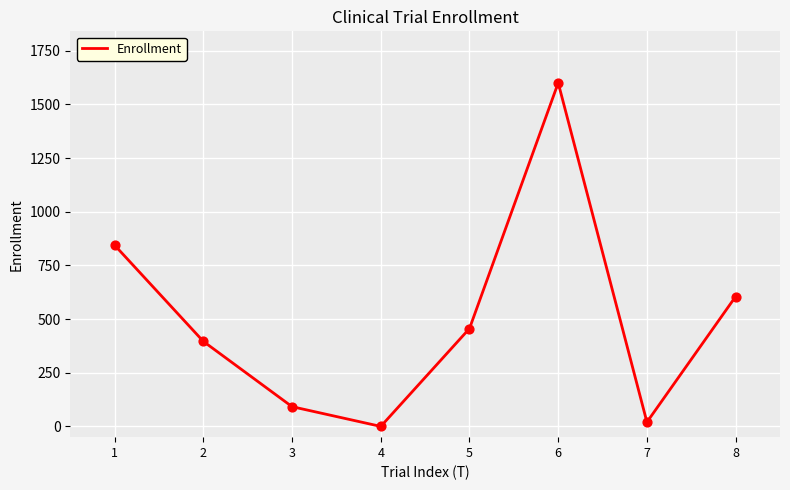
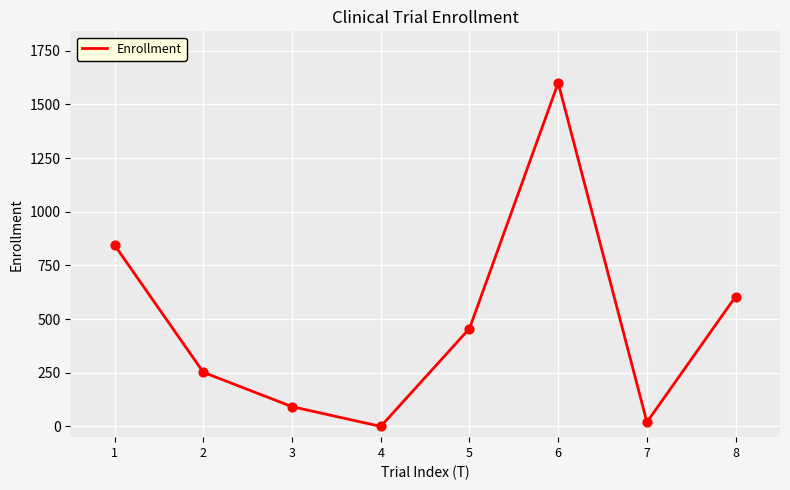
  {
    "1": 840,
-   "2": 400,
+   "2": 250,
    "3": 90,
    "4": 0,
    "5": 460,
    "6": 1600,
    "7": 20,
    "8": 610
  }
